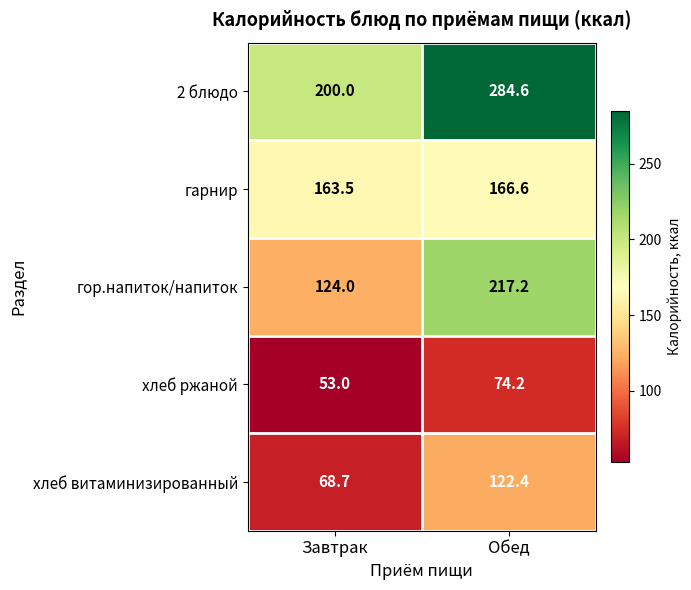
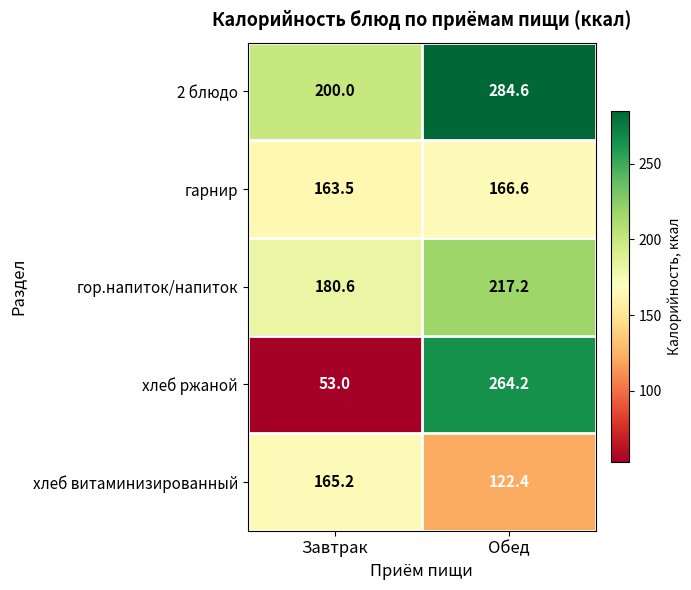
  {
    "2 блюдо": {
      "Завтрак": 200.0,
      "Обед": 284.6
    },
    "гарнир": {
      "Завтрак": 163.5,
      "Обед": 166.6
    },
    "гор.напиток/напиток": {
-     "Завтрак": 124.0,
+     "Завтрак": 180.6,
      "Обед": 217.2
    },
    "хлеб ржаной": {
      "Завтрак": 53.0,
-     "Обед": 74.2
+     "Обед": 264.2
    },
    "хлеб витаминизированный": {
-     "Завтрак": 68.7,
+     "Завтрак": 165.2,
      "Обед": 122.4
    }
  }
